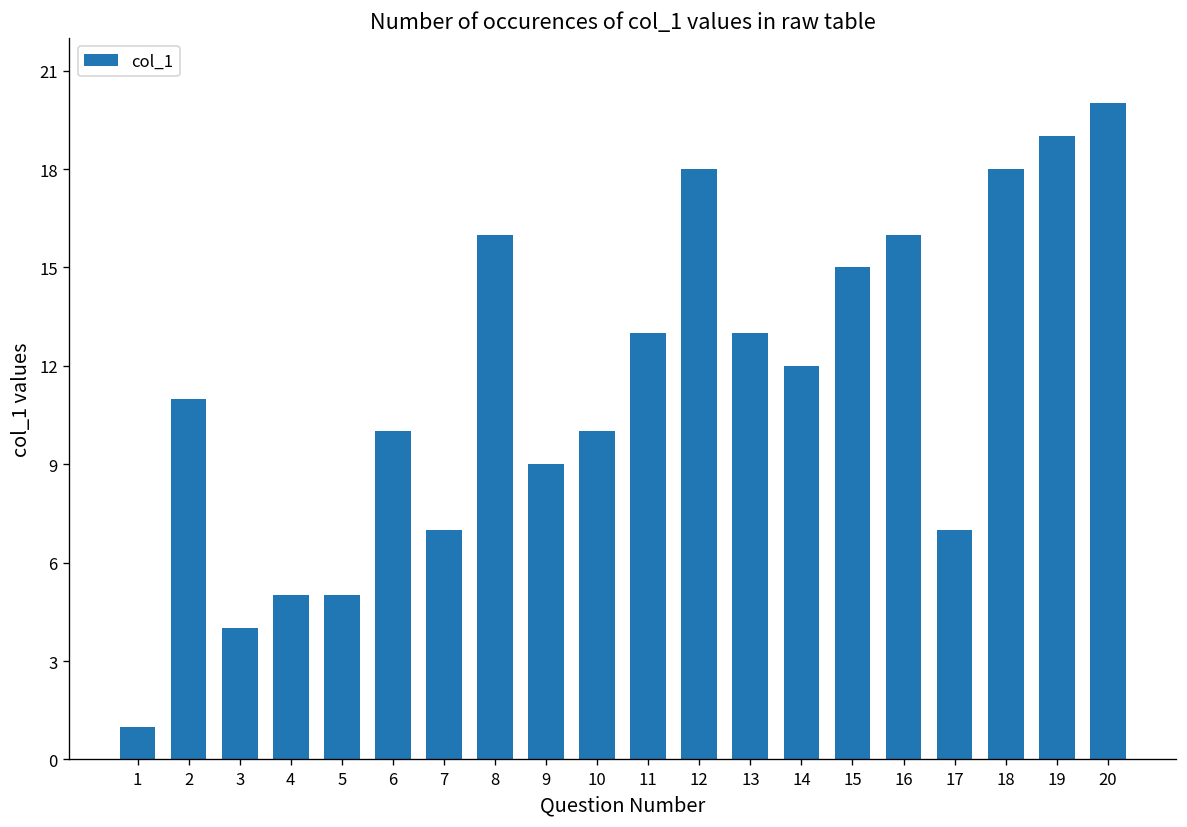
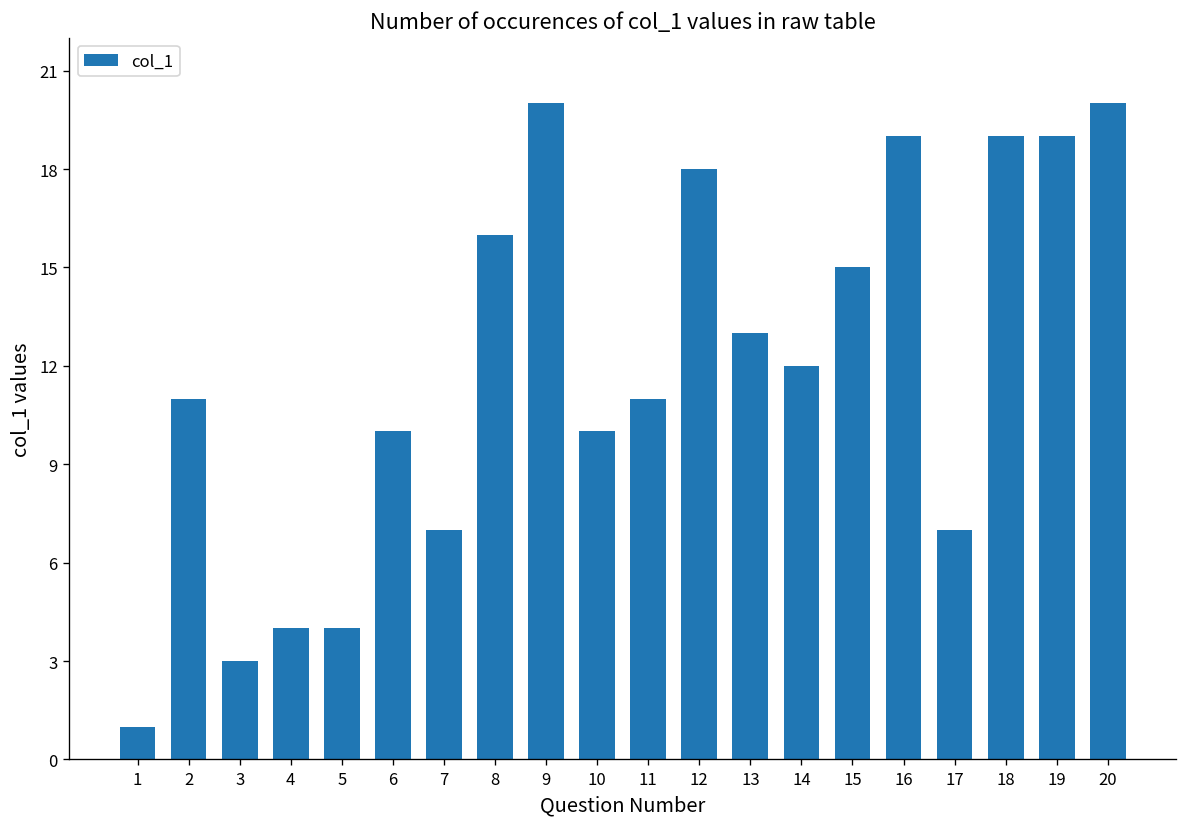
  {
    "1": 1.0,
    "2": 11.0,
-   "3": 4.0,
-   "4": 5.0,
-   "5": 5.0,
+   "3": 3.0,
+   "4": 4.0,
+   "5": 4.0,
    "6": 10.0,
    "7": 7.0,
    "8": 16.0,
-   "9": 9.0,
+   "9": 20.0,
    "10": 10.0,
-   "11": 13.0,
+   "11": 11.0,
    "12": 18.0,
    "13": 13.0,
    "14": 12.0,
    "15": 15.0,
-   "16": 16.0,
+   "16": 19.0,
    "17": 7.0,
-   "18": 18.0,
+   "18": 19.0,
    "19": 19.0,
    "20": 20.0
  }
